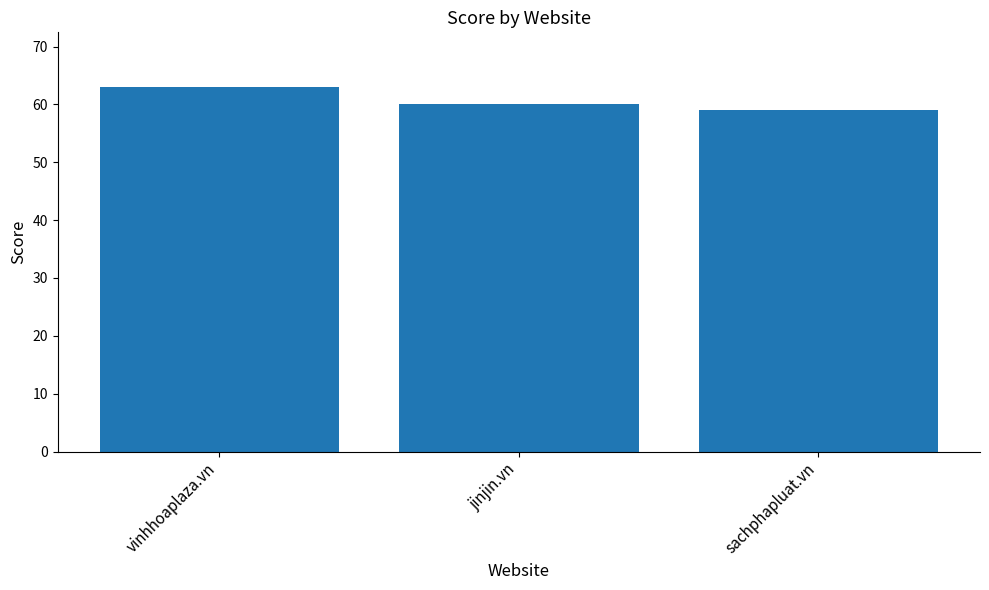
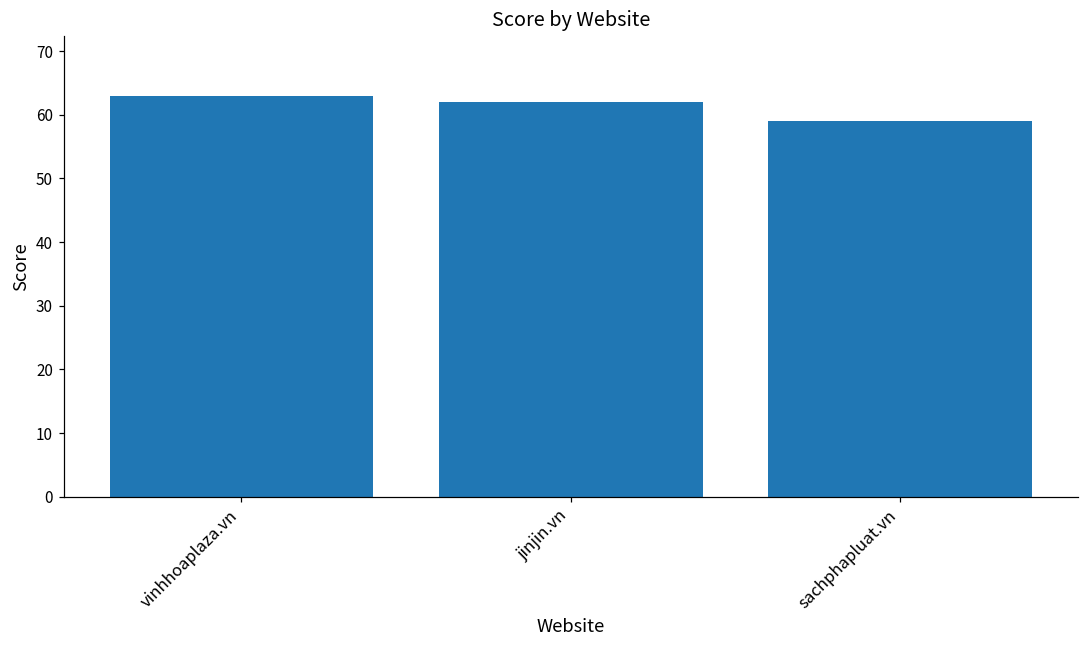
  {
    "vinhhoaplaza.vn": 63,
-   "jinjin.vn": 60,
+   "jinjin.vn": 62,
    "sachphapluat.vn": 59
  }
